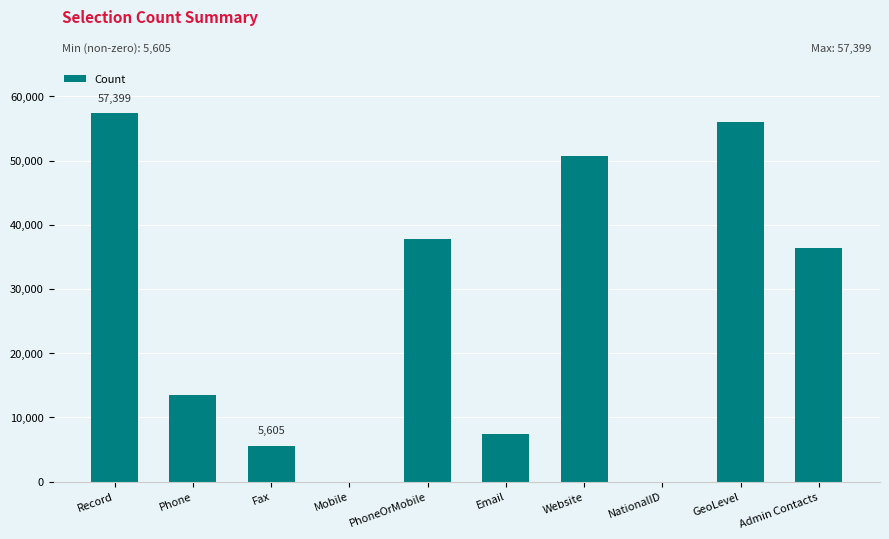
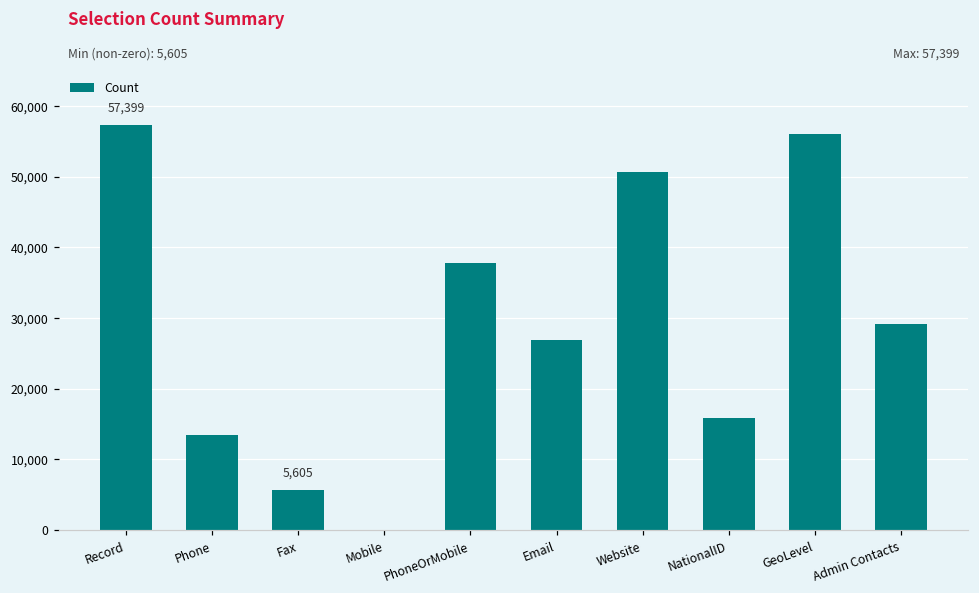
  {
    "Phone": "13,000",
    "Mobile": "0",
    "PhoneOrMobile": "38,000",
-   "Email": "7,000",
+   "Email": "27,000",
    "Website": "51,000",
-   "NationalID": "0",
+   "NationalID": "16,000",
    "GeoLevel": "56,000",
-   "Admin Contacts": "36,000"
+   "Admin Contacts": "29,000"
  }
